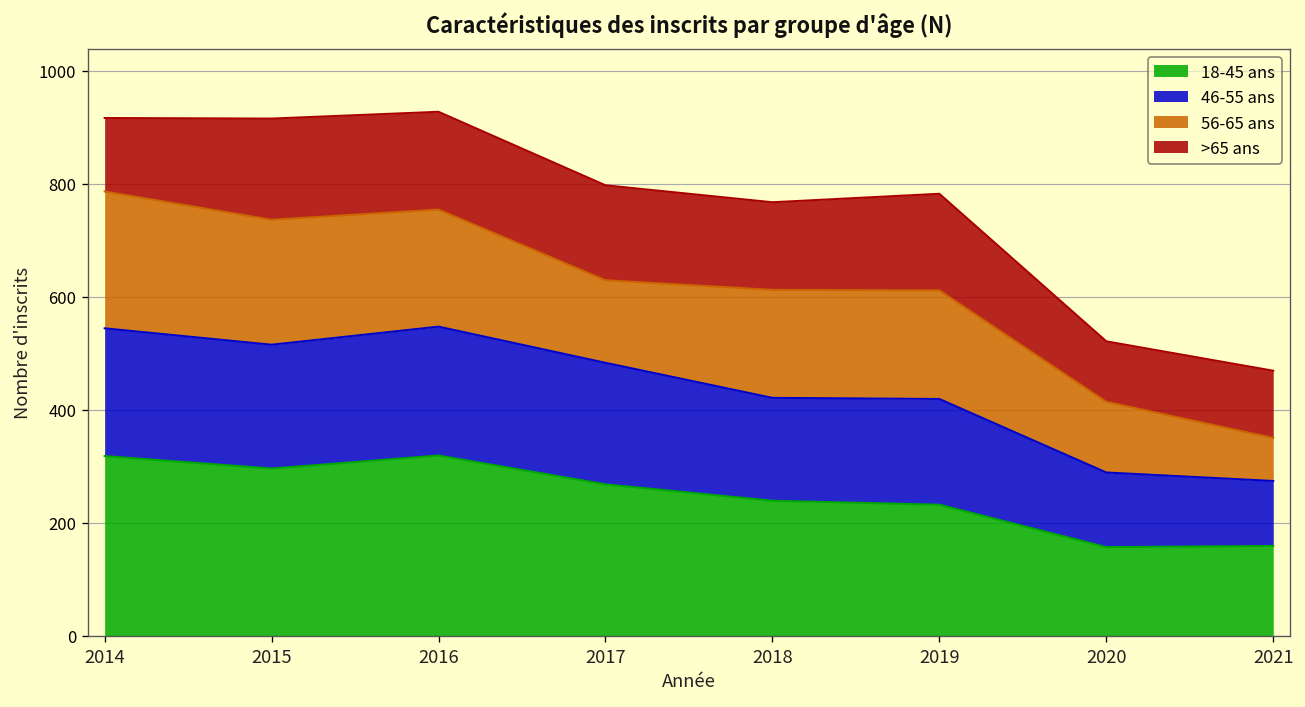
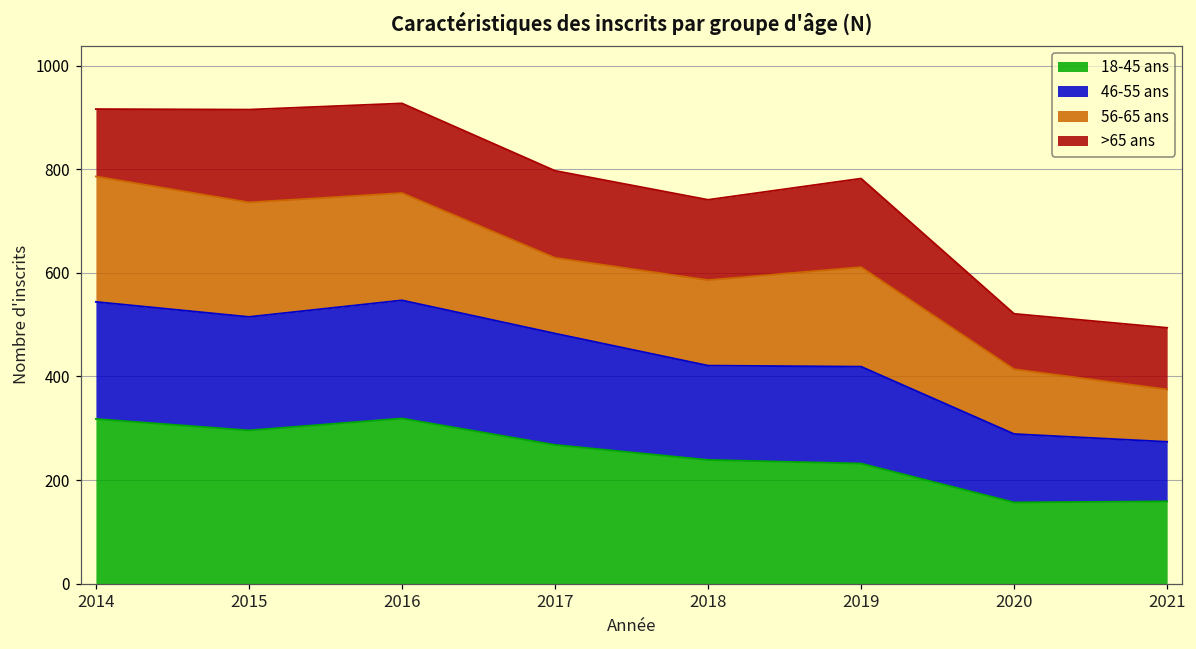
  {
    "18-45 ans": {
      "2014": 320,
      "2015": 300,
      "2016": 320,
      "2017": 270,
      "2018": 240,
      "2019": 230,
      "2020": 160,
      "2021": 160
    },
    "46-55 ans": {
      "2014": 230,
      "2015": 220,
      "2016": 230,
      "2017": 220,
      "2018": 180,
      "2019": 190,
      "2020": 130,
      "2021": 120
    },
    "56-65 ans": {
      "2014": 240,
      "2015": 220,
      "2016": 210,
      "2017": 150,
-     "2018": 190,
+     "2018": 170,
      "2019": 190,
      "2020": 130,
-     "2021": 80
+     "2021": 100
    },
    ">65 ans": {
      "2014": 130,
      "2015": 180,
      "2016": 170,
      "2017": 170,
      "2018": 160,
      "2019": 170,
      "2020": 110,
      "2021": 120
    }
  }
